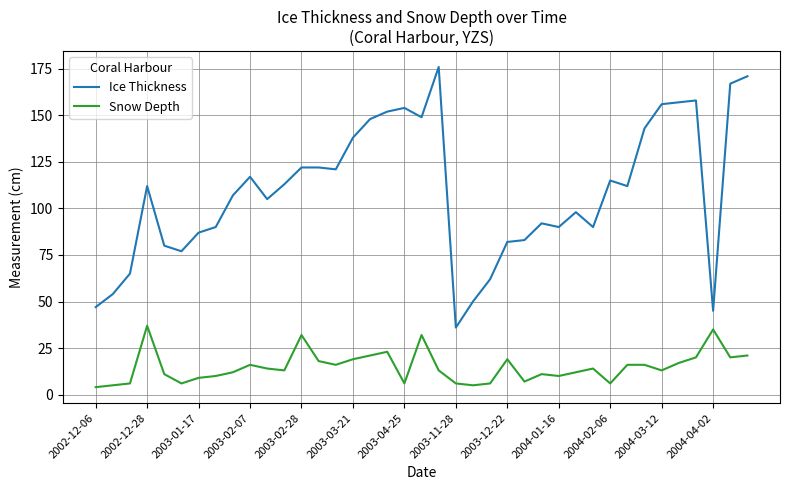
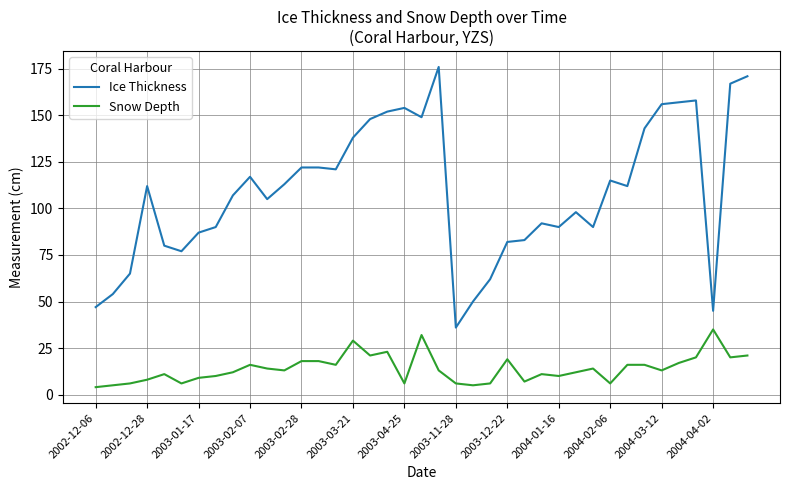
  {
    "Ice Thickness": {
      "2002-12-06": 47,
      "2002-12-28": 112,
      "2003-01-17": 87,
      "2003-02-07": 117,
      "2003-02-28": 122,
      "2003-03-21": 138,
      "2003-04-25": 154,
      "2003-11-28": 36,
      "2003-12-22": 82,
      "2004-01-16": 90,
      "2004-02-06": 115,
      "2004-03-12": 156,
      "2004-04-02": 45
    },
    "Snow Depth": {
      "2002-12-06": 4,
-     "2002-12-28": 37,
+     "2002-12-28": 8,
      "2003-01-17": 9,
      "2003-02-07": 16,
-     "2003-02-28": 32,
-     "2003-03-21": 19,
+     "2003-02-28": 18,
+     "2003-03-21": 29,
      "2003-04-25": 6,
      "2003-11-28": 6,
      "2003-12-22": 19,
      "2004-01-16": 10,
      "2004-02-06": 6,
      "2004-03-12": 13,
      "2004-04-02": 35
    }
  }
